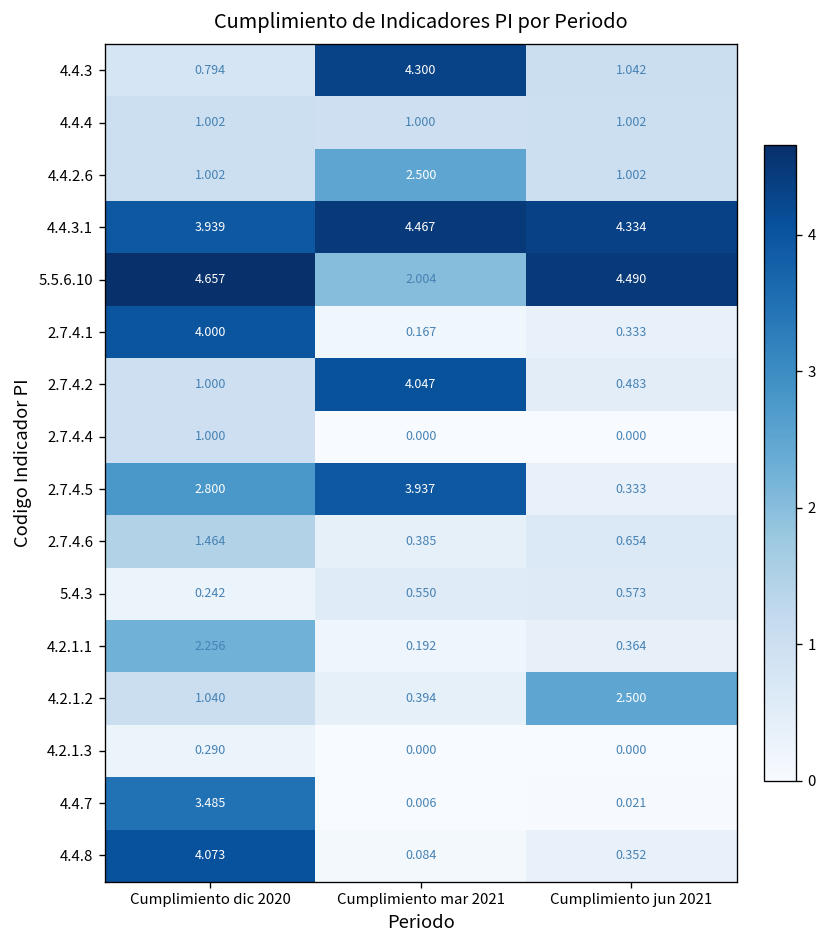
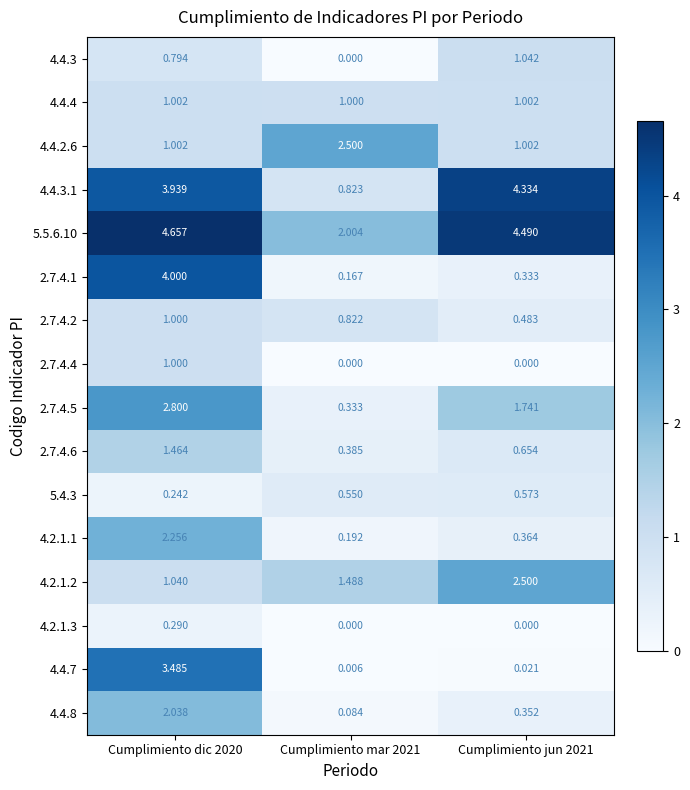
  {
    "4.4.3": {
      "Cumplimiento dic 2020": 0.794,
-     "Cumplimiento mar 2021": 4.300,
+     "Cumplimiento mar 2021": 0.000,
      "Cumplimiento jun 2021": 1.042
    },
    "4.4.4": {
      "Cumplimiento dic 2020": 1.002,
      "Cumplimiento mar 2021": 1.000,
      "Cumplimiento jun 2021": 1.002
    },
    "4.4.2.6": {
      "Cumplimiento dic 2020": 1.002,
      "Cumplimiento mar 2021": 2.500,
      "Cumplimiento jun 2021": 1.002
    },
    "4.4.3.1": {
      "Cumplimiento dic 2020": 3.939,
-     "Cumplimiento mar 2021": 4.467,
+     "Cumplimiento mar 2021": 0.823,
      "Cumplimiento jun 2021": 4.334
    },
    "5.5.6.10": {
      "Cumplimiento dic 2020": 4.657,
      "Cumplimiento mar 2021": 2.004,
      "Cumplimiento jun 2021": 4.490
    },
    "2.7.4.1": {
      "Cumplimiento dic 2020": 4.000,
      "Cumplimiento mar 2021": 0.167,
      "Cumplimiento jun 2021": 0.333
    },
    "2.7.4.2": {
      "Cumplimiento dic 2020": 1.000,
-     "Cumplimiento mar 2021": 4.047,
+     "Cumplimiento mar 2021": 0.822,
      "Cumplimiento jun 2021": 0.483
    },
    "2.7.4.4": {
      "Cumplimiento dic 2020": 1.000,
      "Cumplimiento mar 2021": 0.000,
      "Cumplimiento jun 2021": 0.000
    },
    "2.7.4.5": {
      "Cumplimiento dic 2020": 2.800,
-     "Cumplimiento mar 2021": 3.937,
-     "Cumplimiento jun 2021": 0.333
+     "Cumplimiento mar 2021": 0.333,
+     "Cumplimiento jun 2021": 1.741
    },
    "2.7.4.6": {
      "Cumplimiento dic 2020": 1.464,
      "Cumplimiento mar 2021": 0.385,
      "Cumplimiento jun 2021": 0.654
    },
    "5.4.3": {
      "Cumplimiento dic 2020": 0.242,
      "Cumplimiento mar 2021": 0.550,
      "Cumplimiento jun 2021": 0.573
    },
    "4.2.1.1": {
      "Cumplimiento mar 2021": 0.192,
      "Cumplimiento jun 2021": 0.364
    },
    "4.2.1.2": {
      "Cumplimiento dic 2020": 1.040,
-     "Cumplimiento mar 2021": 0.394,
+     "Cumplimiento mar 2021": 1.488,
      "Cumplimiento jun 2021": 2.500
    },
    "4.2.1.3": {
      "Cumplimiento dic 2020": 0.290,
      "Cumplimiento mar 2021": 0.000,
      "Cumplimiento jun 2021": 0.000
    },
    "4.4.7": {
      "Cumplimiento dic 2020": 3.485,
      "Cumplimiento mar 2021": 0.006,
      "Cumplimiento jun 2021": 0.021
    },
    "4.4.8": {
-     "Cumplimiento dic 2020": 4.073,
+     "Cumplimiento dic 2020": 2.038,
      "Cumplimiento mar 2021": 0.084,
      "Cumplimiento jun 2021": 0.352
    }
  }
